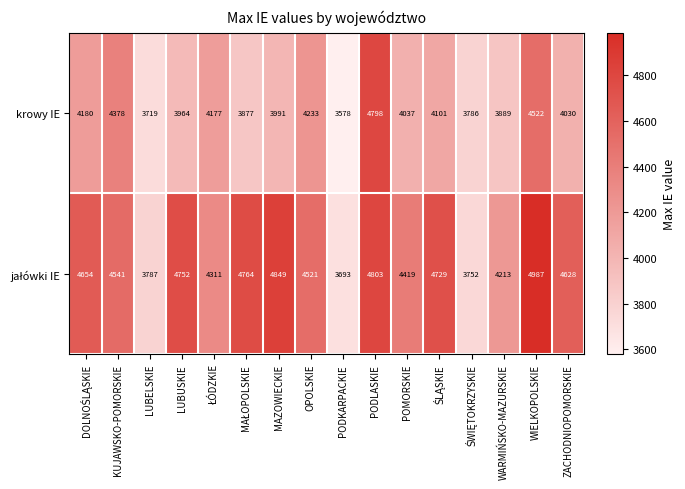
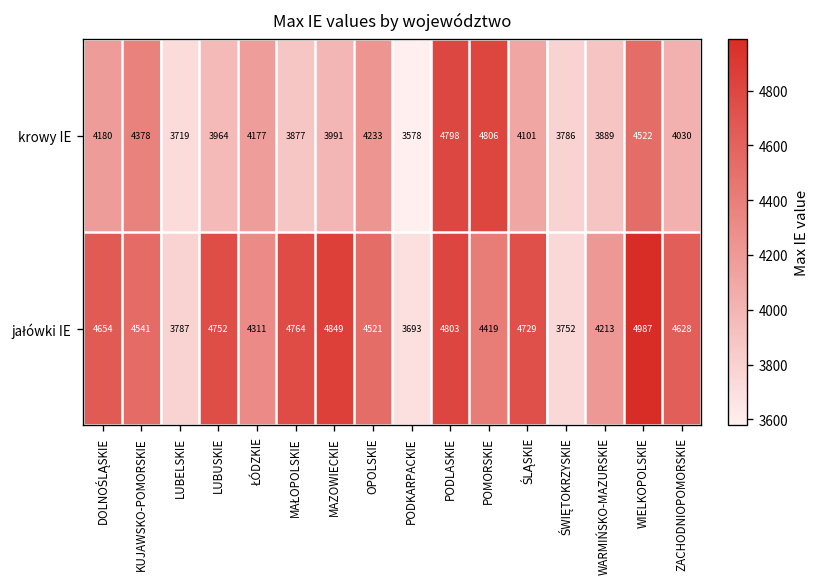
  {
    "krowy IE": {
      "DOLNOŚLĄSKIE": 4180,
      "KUJAWSKO-POMORSKIE": 4378,
      "LUBELSKIE": 3719,
      "LUBUSKIE": 3964,
      "ŁÓDZKIE": 4177,
      "MAŁOPOLSKIE": 3877,
      "MAZOWIECKIE": 3991,
      "OPOLSKIE": 4233,
      "PODKARPACKIE": 3578,
      "PODLASKIE": 4798,
-     "POMORSKIE": 4037,
+     "POMORSKIE": 4806,
      "ŚLĄSKIE": 4101,
      "ŚWIĘTOKRZYSKIE": 3786,
      "WARMIŃSKO-MAZURSKIE": 3889,
      "WIELKOPOLSKIE": 4522,
      "ZACHODNIOPOMORSKIE": 4030
    },
    "jałówki IE": {
      "DOLNOŚLĄSKIE": 4654,
      "KUJAWSKO-POMORSKIE": 4541,
      "LUBELSKIE": 3787,
      "LUBUSKIE": 4752,
      "ŁÓDZKIE": 4311,
      "MAŁOPOLSKIE": 4764,
      "MAZOWIECKIE": 4849,
      "OPOLSKIE": 4521,
      "PODKARPACKIE": 3693,
      "PODLASKIE": 4803,
      "POMORSKIE": 4419,
      "ŚLĄSKIE": 4729,
      "ŚWIĘTOKRZYSKIE": 3752,
      "WARMIŃSKO-MAZURSKIE": 4213,
      "WIELKOPOLSKIE": 4987,
      "ZACHODNIOPOMORSKIE": 4628
    }
  }
